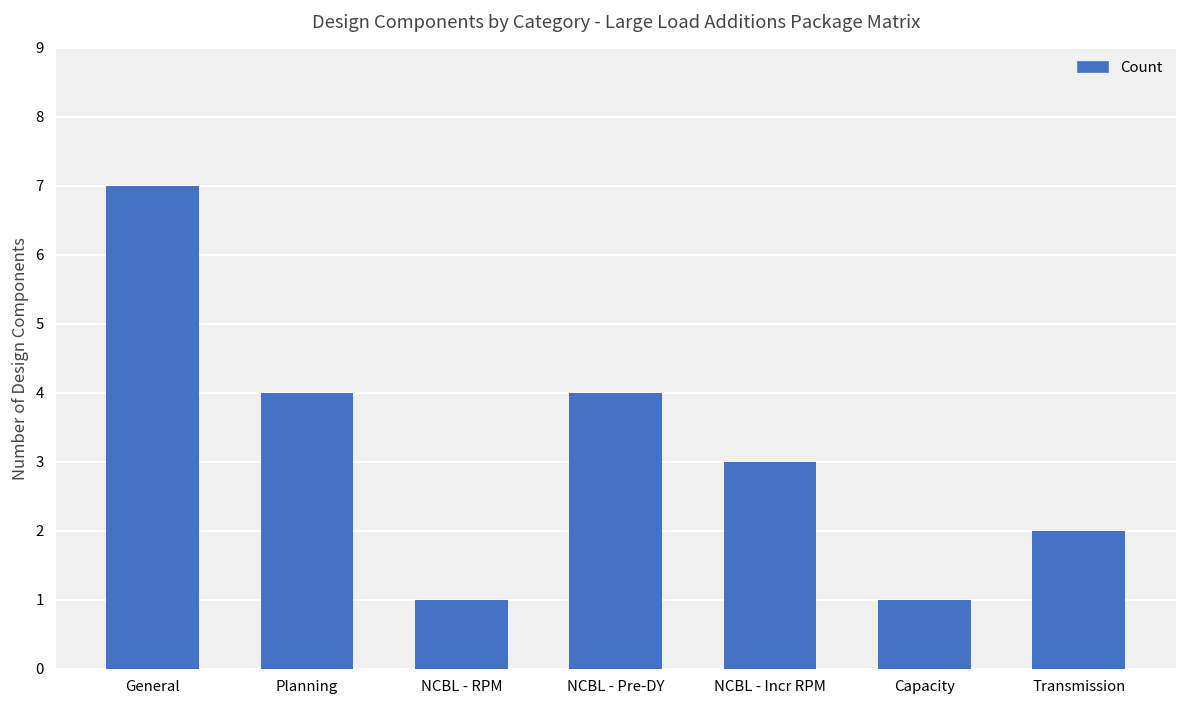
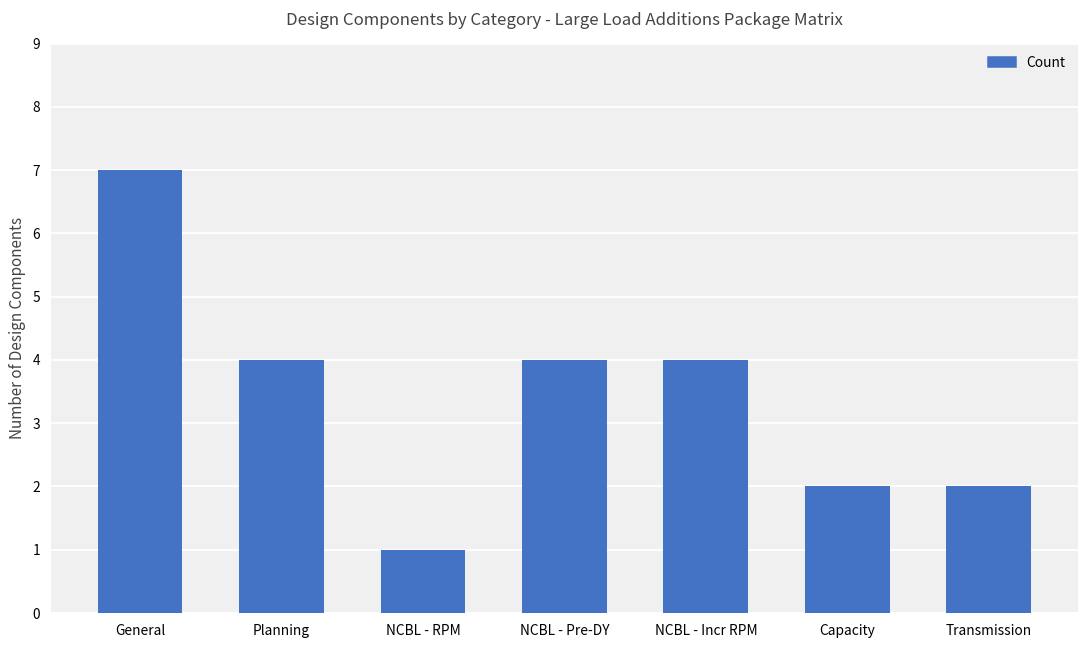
  {
    "General": 7,
    "Planning": 4,
    "NCBL - RPM": 1,
    "NCBL - Pre-DY": 4,
-   "NCBL - Incr RPM": 3,
-   "Capacity": 1,
+   "NCBL - Incr RPM": 4,
+   "Capacity": 2,
    "Transmission": 2
  }
